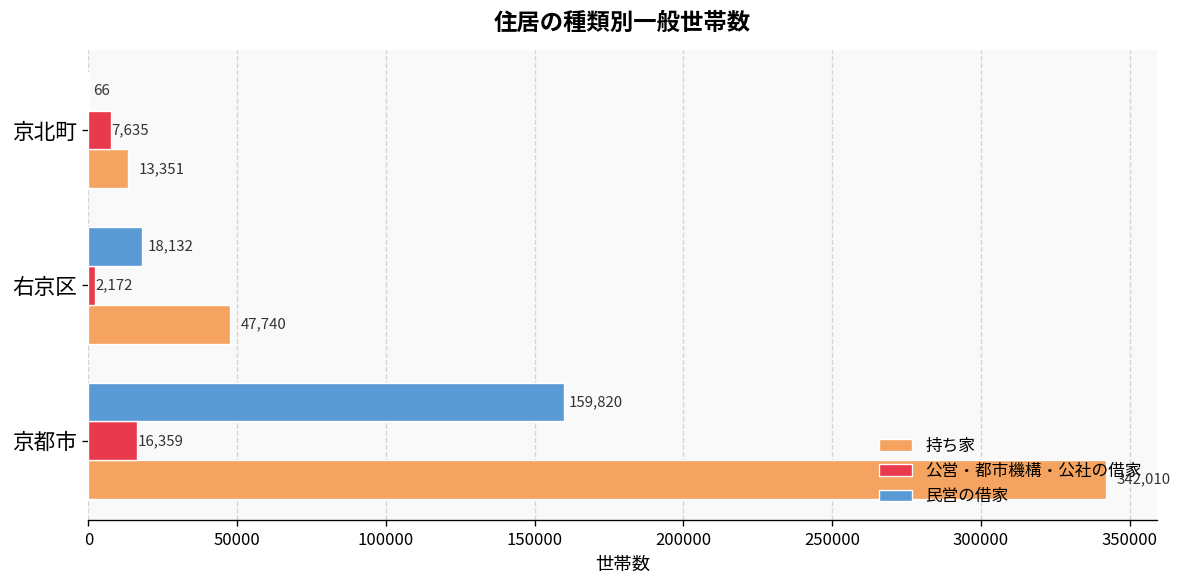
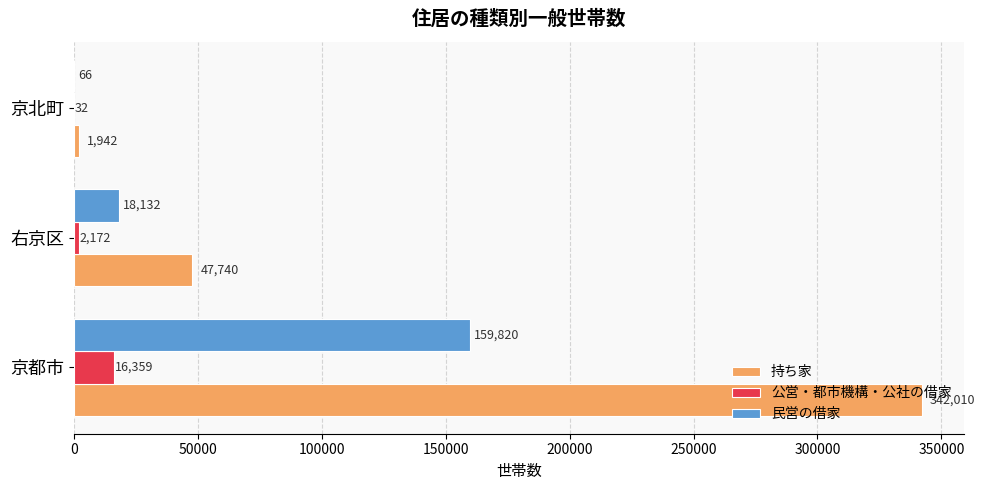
  {
    "持ち家": {
-     "京北町": "13,351",
+     "京北町": "1,942",
      "右京区": "47,740",
      "京都市": "342,010"
    },
    "公営・都市機構・公社の借家": {
-     "京北町": "7,635",
+     "京北町": "32",
      "右京区": "2,172",
      "京都市": "16,359"
    },
    "民営の借家": {
      "京北町": "66",
      "右京区": "18,132",
      "京都市": "159,820"
    }
  }
